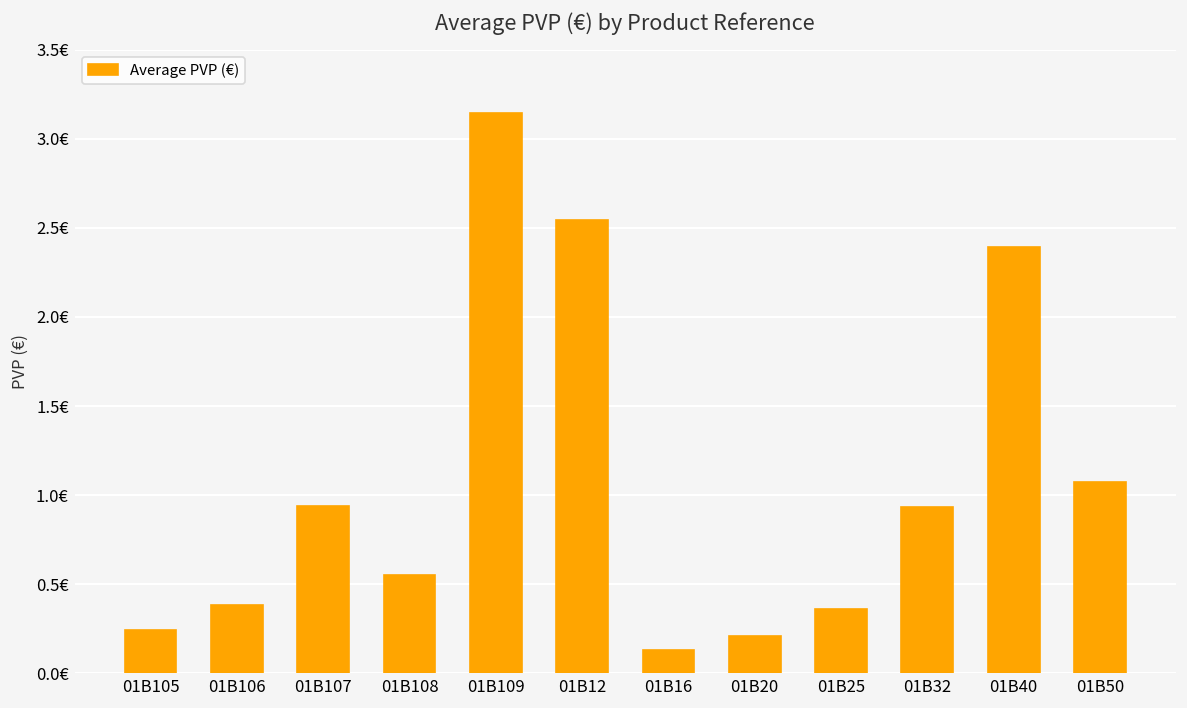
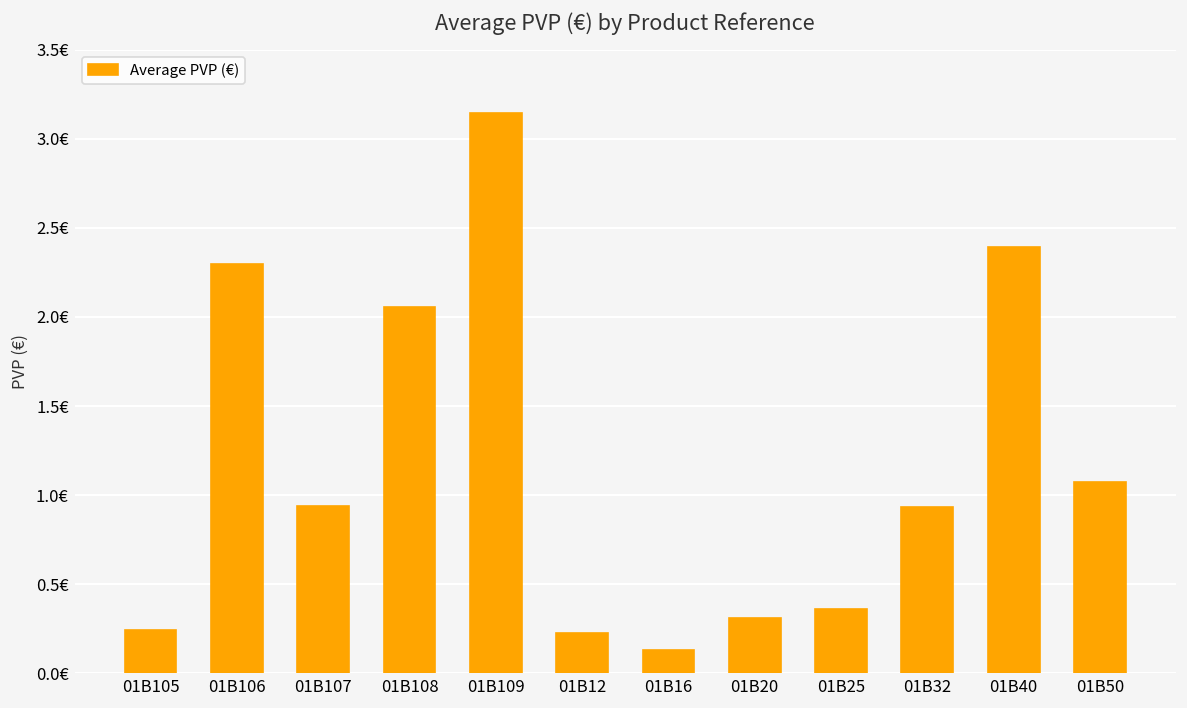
  {
    "01B105": "0.24€",
-   "01B106": "0.38€",
+   "01B106": "2.30€",
    "01B107": "0.94€",
-   "01B108": "0.55€",
+   "01B108": "2.06€",
    "01B109": "3.14€",
-   "01B12": "2.54€",
+   "01B12": "0.23€",
    "01B16": "0.13€",
-   "01B20": "0.21€",
+   "01B20": "0.31€",
    "01B25": "0.36€",
    "01B32": "0.93€",
    "01B40": "2.39€",
    "01B50": "1.08€"
  }
